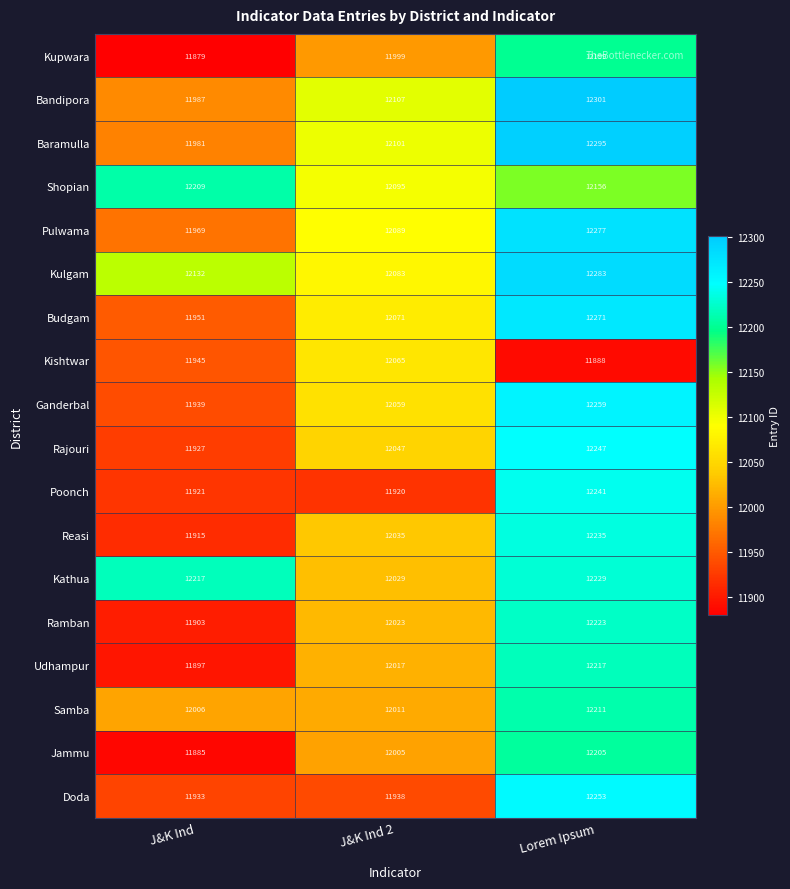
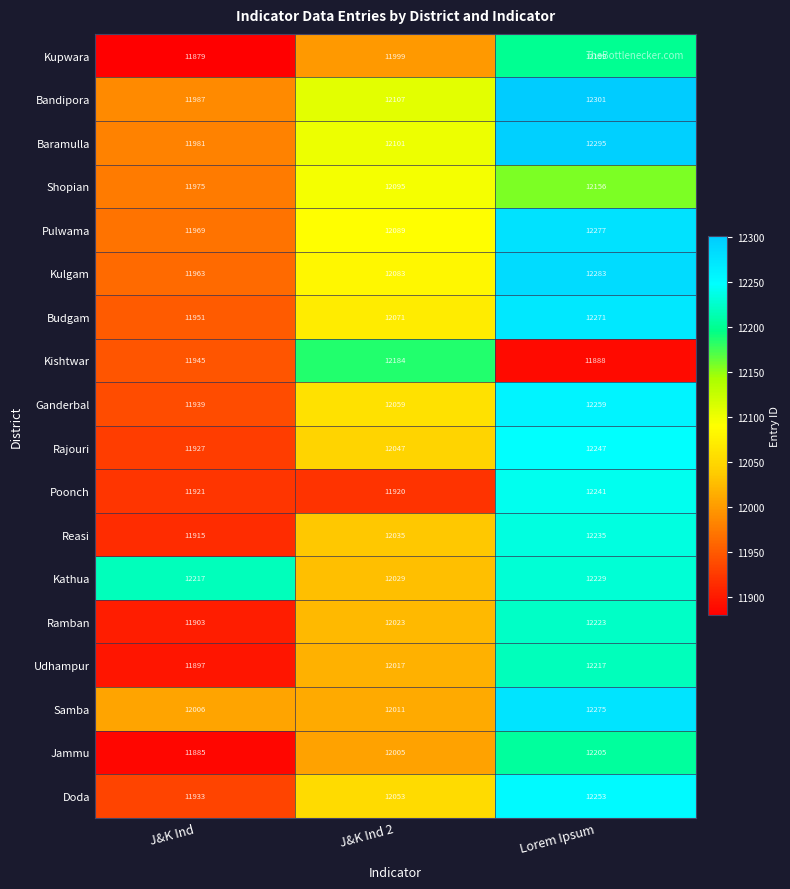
  {
    "Kupwara": {
      "J&K Ind": 11879,
      "J&K Ind 2": 11999
    },
    "Bandipora": {
      "J&K Ind": 11987,
      "J&K Ind 2": 12107,
      "Lorem Ipsum": 12301
    },
    "Baramulla": {
      "J&K Ind": 11981,
      "J&K Ind 2": 12101,
      "Lorem Ipsum": 12295
    },
    "Shopian": {
-     "J&K Ind": 12209,
+     "J&K Ind": 11975,
      "J&K Ind 2": 12095,
      "Lorem Ipsum": 12156
    },
    "Pulwama": {
      "J&K Ind": 11969,
      "J&K Ind 2": 12089,
      "Lorem Ipsum": 12277
    },
    "Kulgam": {
-     "J&K Ind": 12132,
+     "J&K Ind": 11963,
      "J&K Ind 2": 12083,
      "Lorem Ipsum": 12283
    },
    "Budgam": {
      "J&K Ind": 11951,
      "J&K Ind 2": 12071,
      "Lorem Ipsum": 12271
    },
    "Kishtwar": {
      "J&K Ind": 11945,
-     "J&K Ind 2": 12065,
+     "J&K Ind 2": 12184,
      "Lorem Ipsum": 11888
    },
    "Ganderbal": {
      "J&K Ind": 11939,
      "J&K Ind 2": 12059,
      "Lorem Ipsum": 12259
    },
    "Rajouri": {
      "J&K Ind": 11927,
      "J&K Ind 2": 12047,
      "Lorem Ipsum": 12247
    },
    "Poonch": {
      "J&K Ind": 11921,
      "J&K Ind 2": 11920,
      "Lorem Ipsum": 12241
    },
    "Reasi": {
      "J&K Ind": 11915,
      "J&K Ind 2": 12035,
      "Lorem Ipsum": 12235
    },
    "Kathua": {
      "J&K Ind": 12217,
      "J&K Ind 2": 12029,
      "Lorem Ipsum": 12229
    },
    "Ramban": {
      "J&K Ind": 11903,
      "J&K Ind 2": 12023,
      "Lorem Ipsum": 12223
    },
    "Udhampur": {
      "J&K Ind": 11897,
      "J&K Ind 2": 12017,
      "Lorem Ipsum": 12217
    },
    "Samba": {
      "J&K Ind": 12006,
      "J&K Ind 2": 12011,
-     "Lorem Ipsum": 12211
+     "Lorem Ipsum": 12275
    },
    "Jammu": {
      "J&K Ind": 11885,
      "J&K Ind 2": 12005,
      "Lorem Ipsum": 12205
    },
    "Doda": {
      "J&K Ind": 11933,
-     "J&K Ind 2": 11938,
+     "J&K Ind 2": 12053,
      "Lorem Ipsum": 12253
    }
  }
